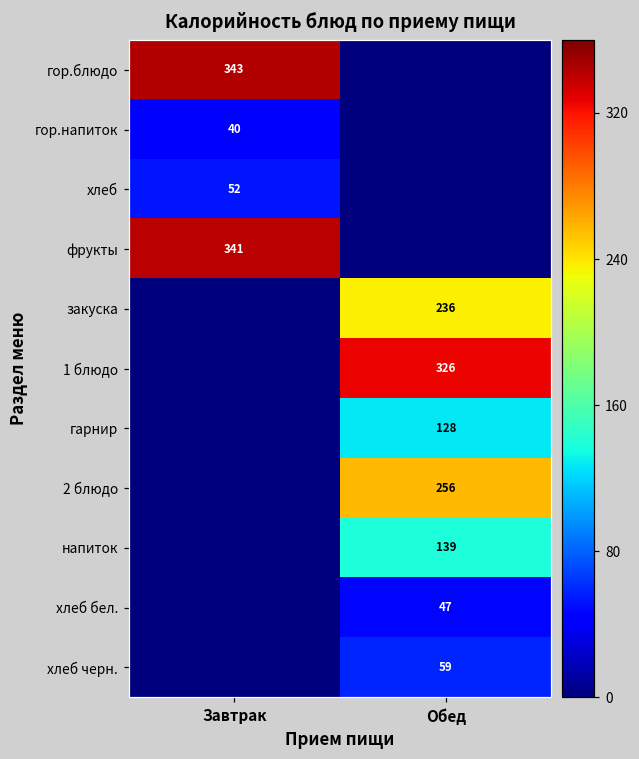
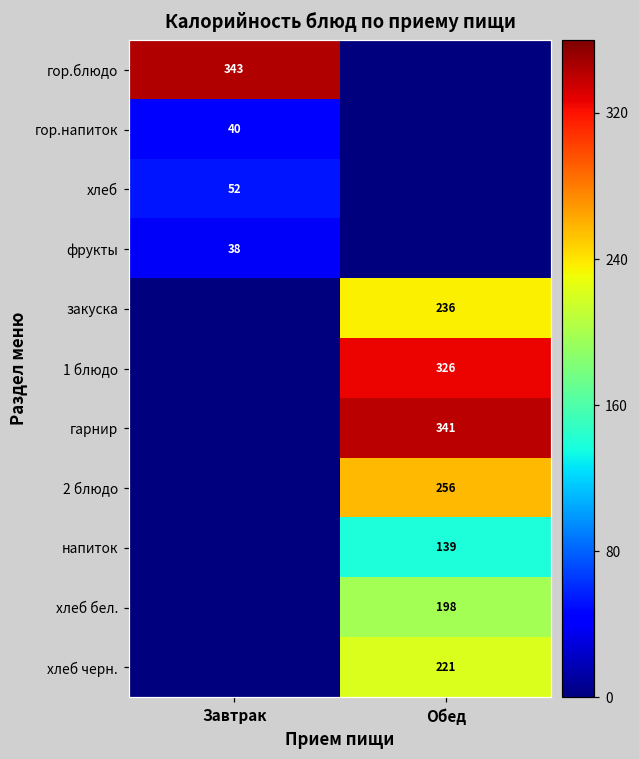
  {
    "гор.блюдо": {
      "Завтрак": 343
    },
    "гор.напиток": {
      "Завтрак": 40
    },
    "хлеб": {
      "Завтрак": 52
    },
    "фрукты": {
-     "Завтрак": 341
+     "Завтрак": 38
    },
    "закуска": {
      "Обед": 236
    },
    "1 блюдо": {
      "Обед": 326
    },
    "гарнир": {
-     "Обед": 128
+     "Обед": 341
    },
    "2 блюдо": {
      "Обед": 256
    },
    "напиток": {
      "Обед": 139
    },
    "хлеб бел.": {
-     "Обед": 47
+     "Обед": 198
    },
    "хлеб черн.": {
-     "Обед": 59
+     "Обед": 221
    }
  }
